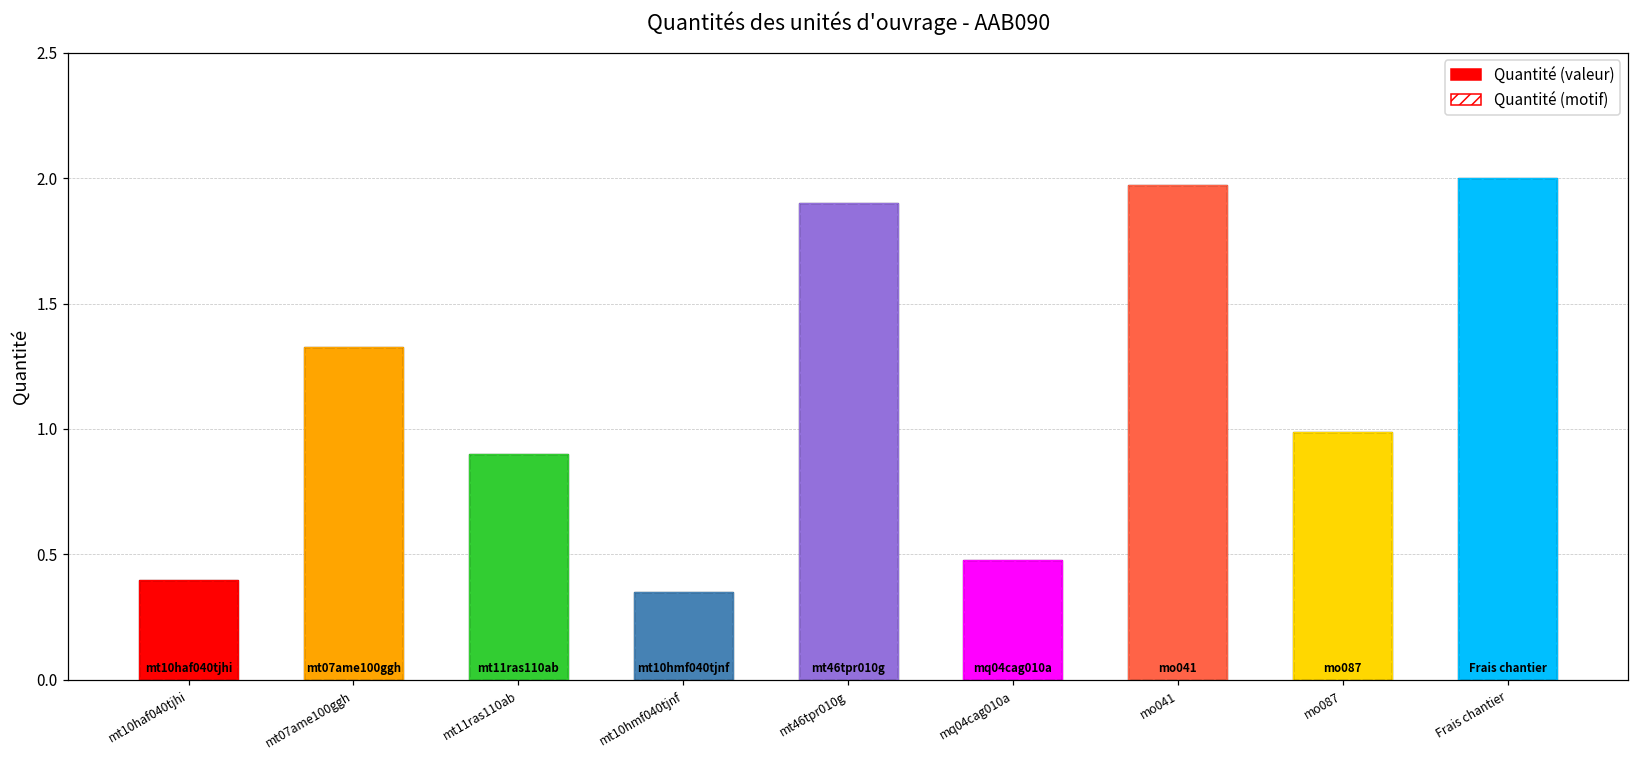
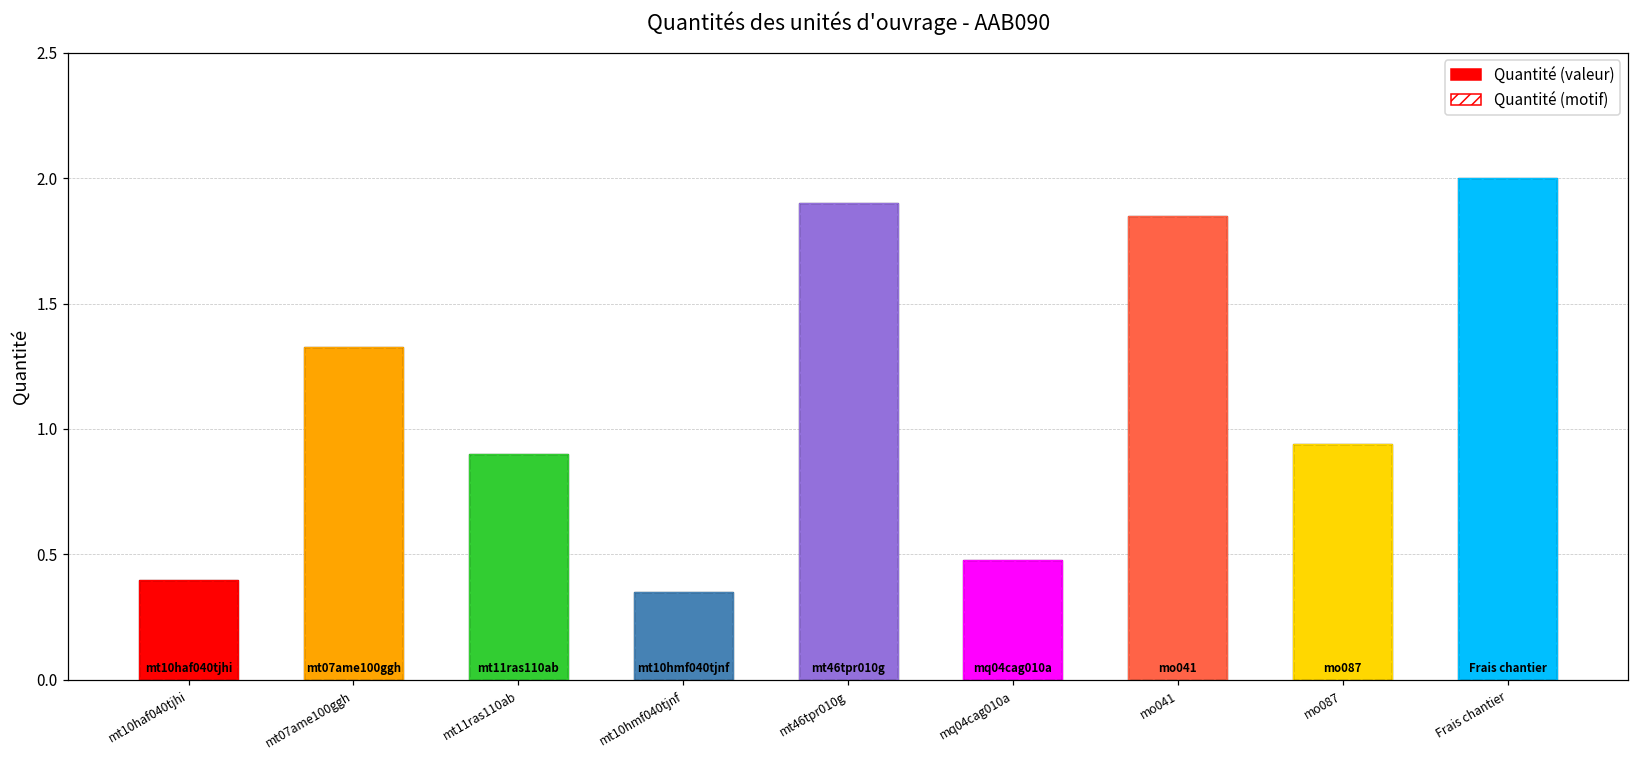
  {
    "mt10haf040tjhi": 0.40,
    "mt07ame100ggh": 1.33,
    "mt11ras110ab": 0.90,
    "mt10hmf040tjnf": 0.35,
    "mt46tpr010g": 1.90,
    "mq04cag010a": 0.48,
-   "mo041": 1.97,
-   "mo087": 0.99,
+   "mo041": 1.85,
+   "mo087": 0.94,
    "Frais chantier": 2.00
  }
